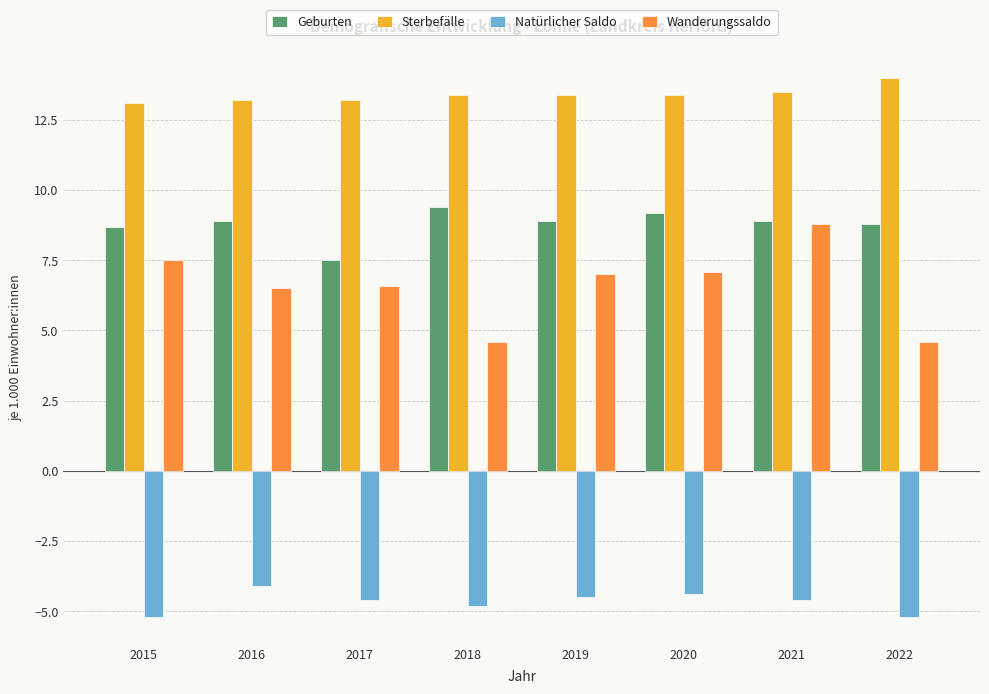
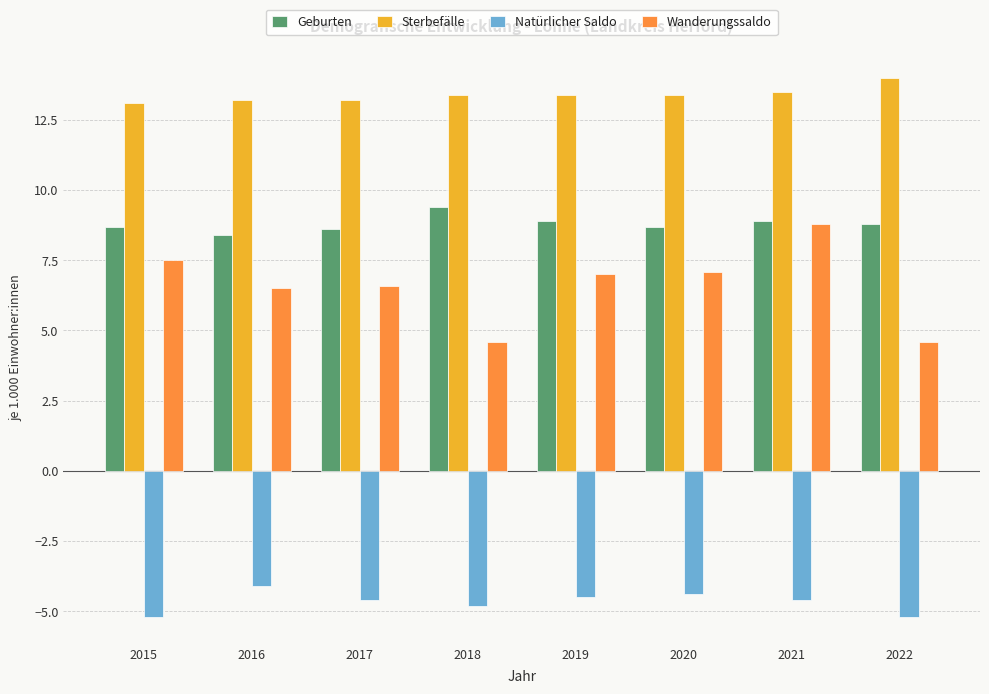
  {
    "Geburten": {
      "2015": 8.7,
-     "2016": 8.9,
-     "2017": 7.5,
+     "2016": 8.4,
+     "2017": 8.6,
      "2018": 9.4,
      "2019": 8.9,
-     "2020": 9.2,
+     "2020": 8.7,
      "2021": 8.9,
      "2022": 8.8
    },
    "Natürlicher Saldo": {
      "2015": -5.2,
      "2016": -4.1,
      "2017": -4.6,
      "2018": -4.8,
      "2019": -4.5,
      "2020": -4.4,
      "2021": -4.6,
      "2022": -5.2
    }
  }
